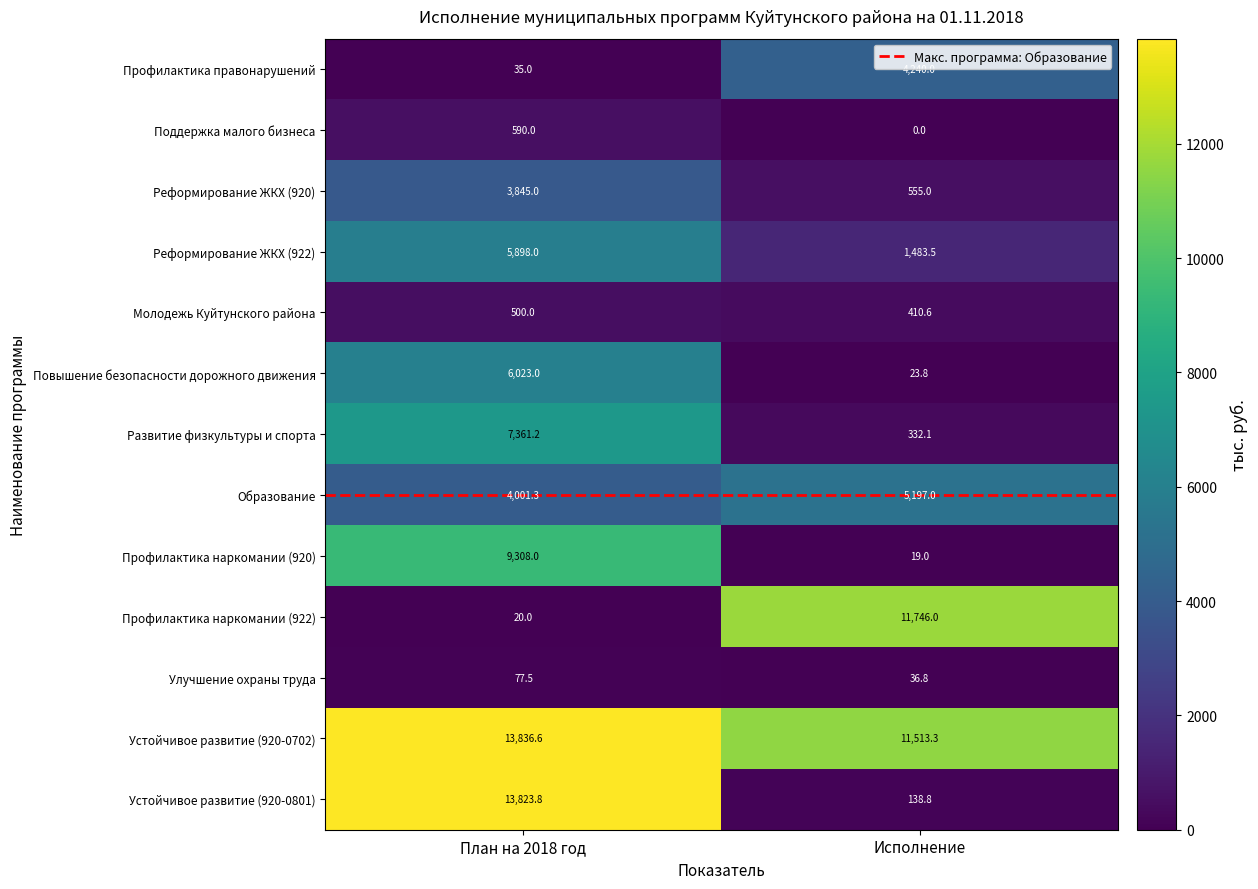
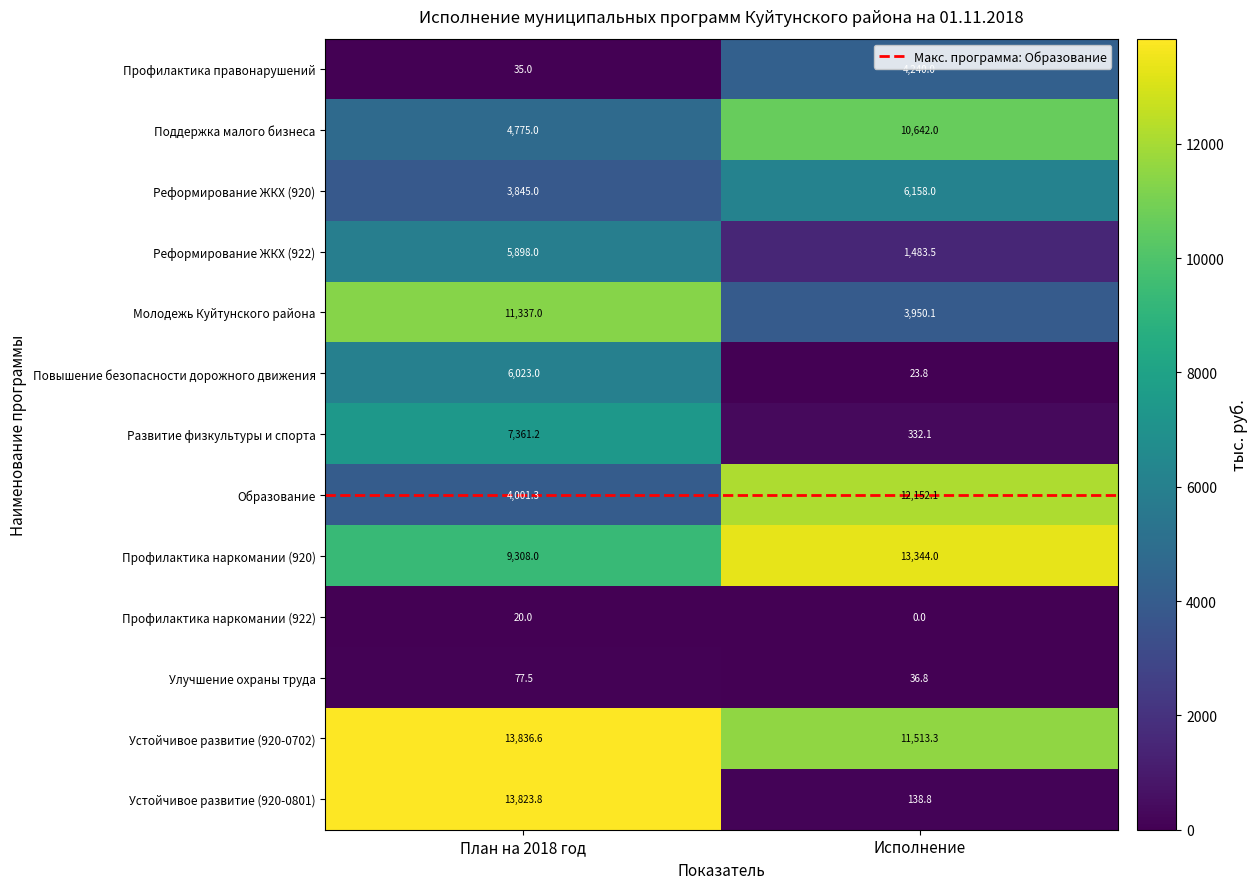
  {
    "Профилактика правонарушений": {
      "План на 2018 год": "35.0"
    },
    "Поддержка малого бизнеса": {
-     "План на 2018 год": "590.0",
-     "Исполнение": "0.0"
+     "План на 2018 год": "4,775.0",
+     "Исполнение": "10,642.0"
    },
    "Реформирование ЖКХ (920)": {
      "План на 2018 год": "3,845.0",
-     "Исполнение": "555.0"
+     "Исполнение": "6,158.0"
    },
    "Реформирование ЖКХ (922)": {
      "План на 2018 год": "5,898.0",
      "Исполнение": "1,483.5"
    },
    "Молодежь Куйтунского района": {
-     "План на 2018 год": "500.0",
-     "Исполнение": "410.6"
+     "План на 2018 год": "11,337.0",
+     "Исполнение": "3,950.1"
    },
    "Повышение безопасности дорожного движения": {
      "План на 2018 год": "6,023.0",
      "Исполнение": "23.8"
    },
    "Развитие физкультуры и спорта": {
      "План на 2018 год": "7,361.2",
      "Исполнение": "332.1"
    },
    "Образование": {
      "План на 2018 год": "4,001.3",
-     "Исполнение": "5,197.0"
+     "Исполнение": "12,152.1"
    },
    "Профилактика наркомании (920)": {
      "План на 2018 год": "9,308.0",
-     "Исполнение": "19.0"
+     "Исполнение": "13,344.0"
    },
    "Профилактика наркомании (922)": {
      "План на 2018 год": "20.0",
-     "Исполнение": "11,746.0"
+     "Исполнение": "0.0"
    },
    "Улучшение охраны труда": {
      "План на 2018 год": "77.5",
      "Исполнение": "36.8"
    },
    "Устойчивое развитие (920-0702)": {
      "План на 2018 год": "13,836.6",
      "Исполнение": "11,513.3"
    },
    "Устойчивое развитие (920-0801)": {
      "План на 2018 год": "13,823.8",
      "Исполнение": "138.8"
    }
  }
